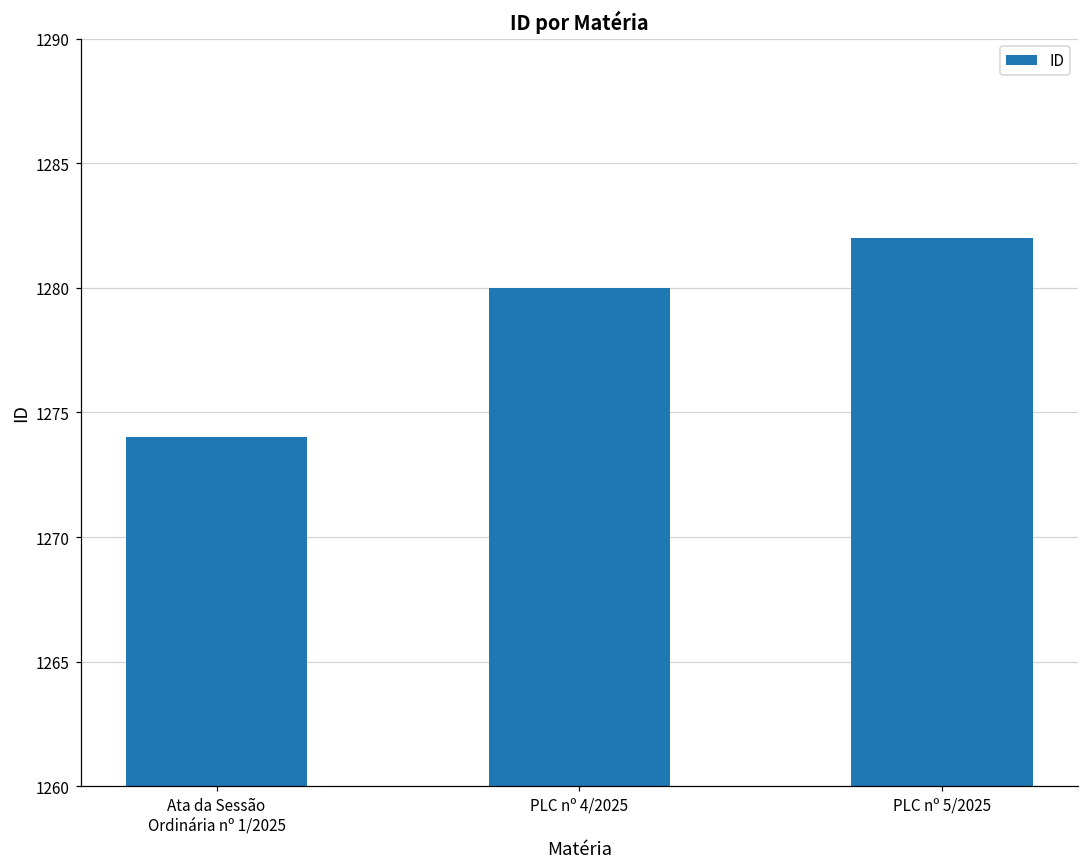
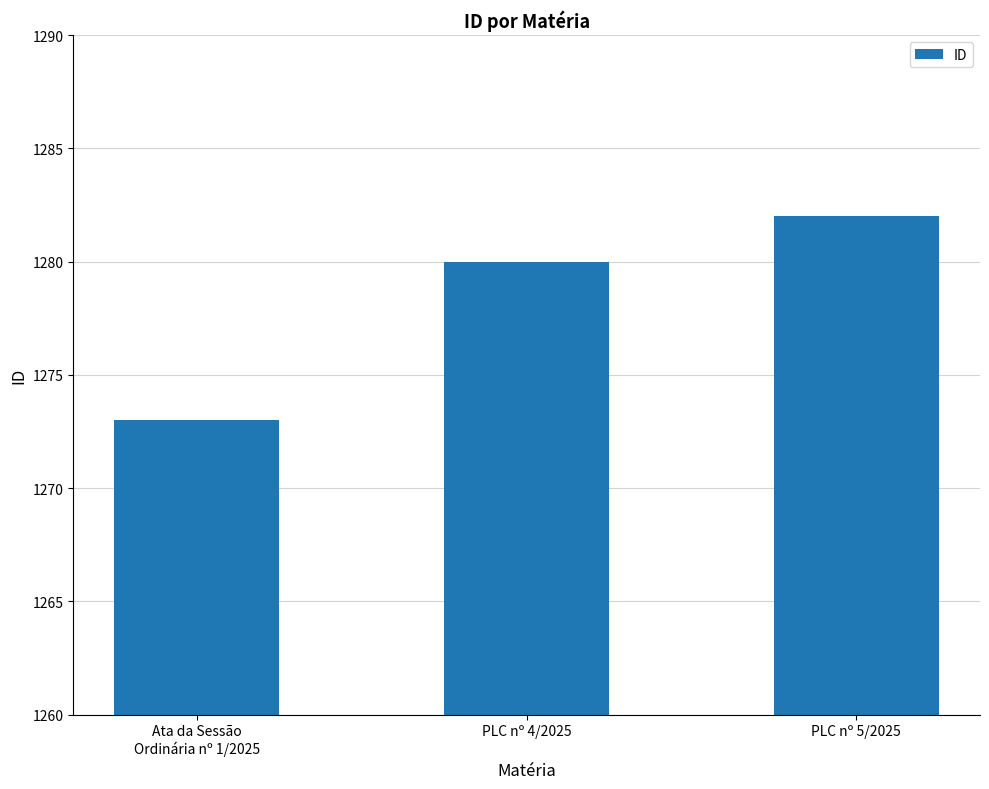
  {
-   "Ata da Sessão Ordinária nº 1/2025": 1274,
+   "Ata da Sessão Ordinária nº 1/2025": 1273,
    "PLC nº 4/2025": 1280,
    "PLC nº 5/2025": 1282
  }
